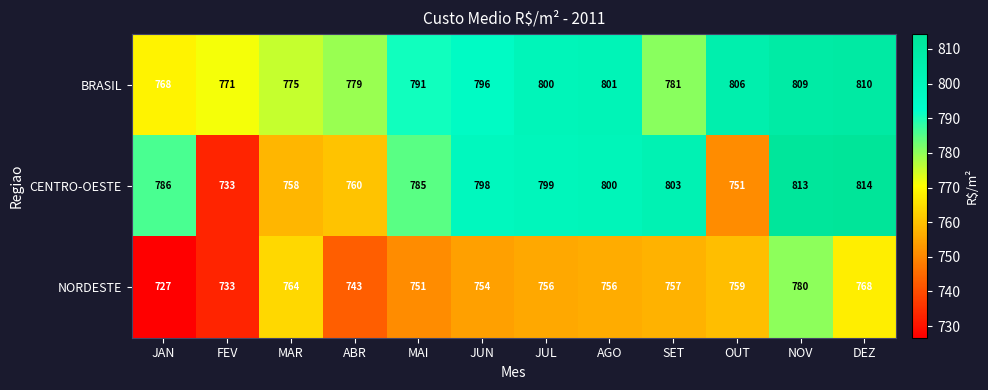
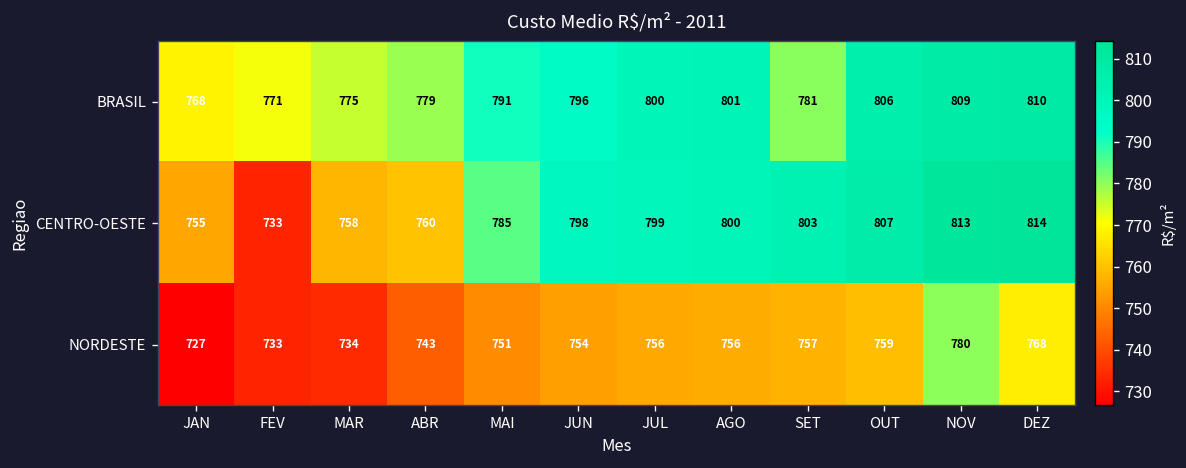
  {
    "BRASIL": {
      "JAN": 768,
      "FEV": 771,
      "MAR": 775,
      "ABR": 779,
      "MAI": 791,
      "JUN": 796,
      "JUL": 800,
      "AGO": 801,
      "SET": 781,
      "OUT": 806,
      "NOV": 809,
      "DEZ": 810
    },
    "CENTRO-OESTE": {
-     "JAN": 786,
+     "JAN": 755,
      "FEV": 733,
      "MAR": 758,
      "ABR": 760,
      "MAI": 785,
      "JUN": 798,
      "JUL": 799,
      "AGO": 800,
      "SET": 803,
-     "OUT": 751,
+     "OUT": 807,
      "NOV": 813,
      "DEZ": 814
    },
    "NORDESTE": {
      "JAN": 727,
      "FEV": 733,
-     "MAR": 764,
+     "MAR": 734,
      "ABR": 743,
      "MAI": 751,
      "JUN": 754,
      "JUL": 756,
      "AGO": 756,
      "SET": 757,
      "OUT": 759,
      "NOV": 780,
      "DEZ": 768
    }
  }
